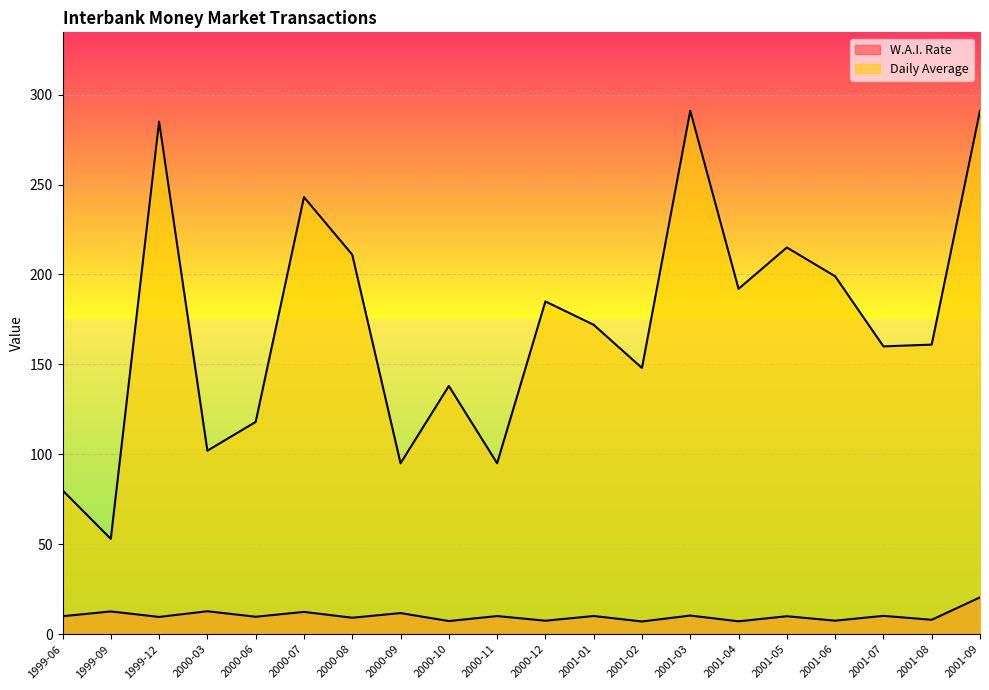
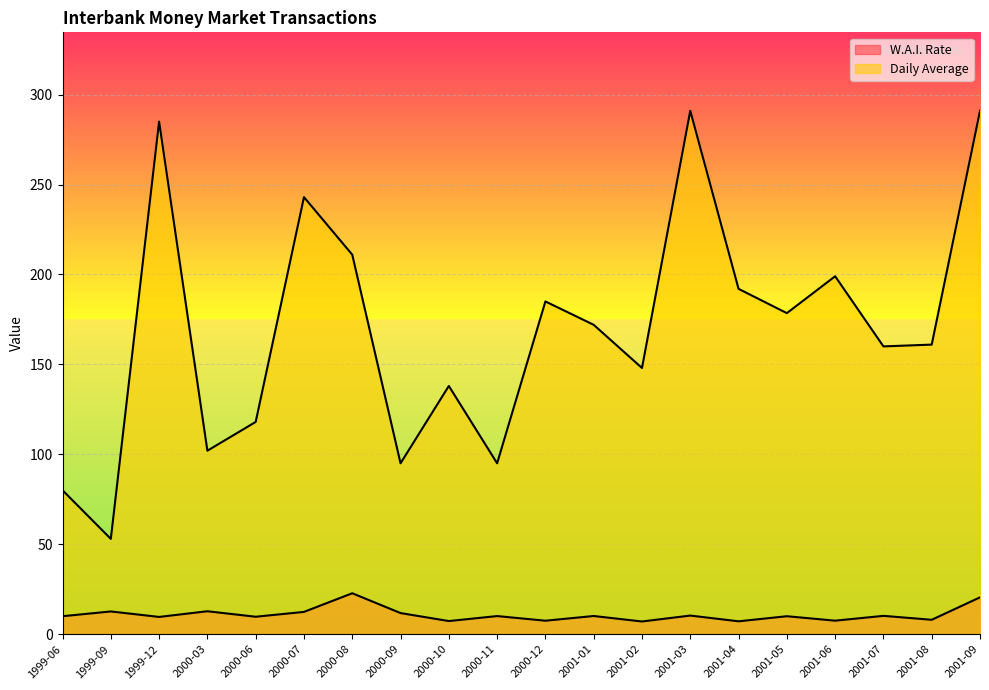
  {
    "W.A.I. Rate": {
      "1999-06": 10,
      "1999-09": 13,
      "1999-12": 10,
      "2000-03": 13,
      "2000-06": 10,
      "2000-07": 12,
-     "2000-08": 9,
+     "2000-08": 23,
      "2000-09": 12,
      "2000-10": 7,
      "2000-11": 10,
      "2000-12": 7,
      "2001-01": 10,
      "2001-02": 7,
      "2001-03": 10,
      "2001-04": 7,
      "2001-05": 10,
      "2001-06": 7,
      "2001-07": 10,
      "2001-08": 8,
      "2001-09": 20
    },
    "Daily Average": {
      "1999-06": 80,
      "1999-09": 53,
      "1999-12": 285,
      "2000-03": 102,
      "2000-06": 118,
      "2000-07": 243,
      "2000-08": 211,
      "2000-09": 95,
      "2000-10": 138,
      "2000-11": 95,
      "2000-12": 185,
      "2001-01": 172,
      "2001-02": 148,
      "2001-03": 291,
      "2001-04": 192,
-     "2001-05": 215,
+     "2001-05": 179,
      "2001-06": 199,
      "2001-07": 160,
      "2001-08": 161,
      "2001-09": 291
    }
  }
